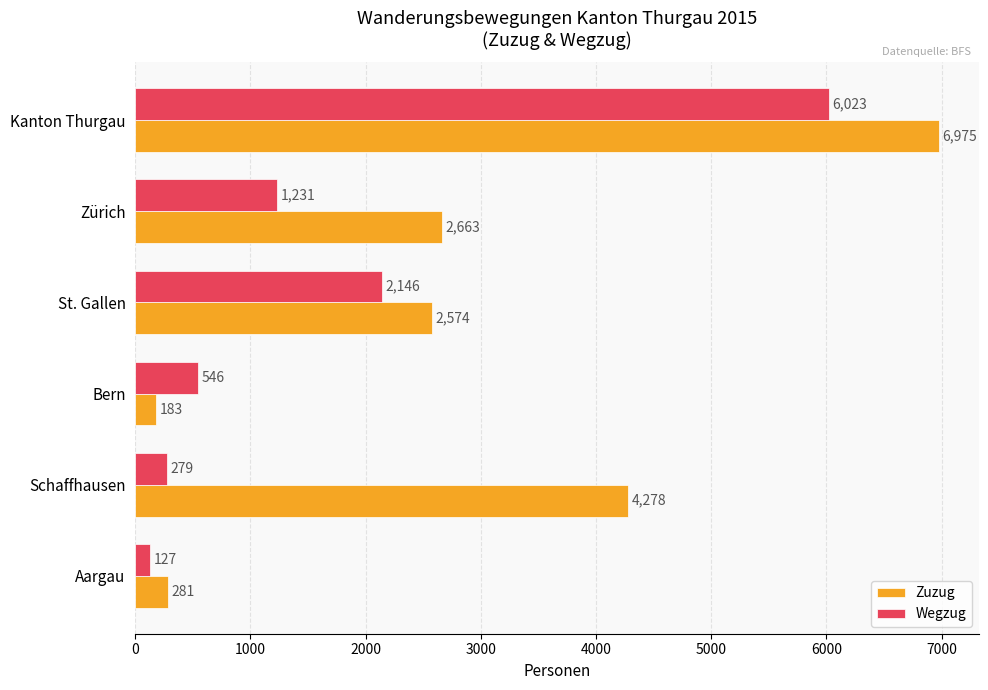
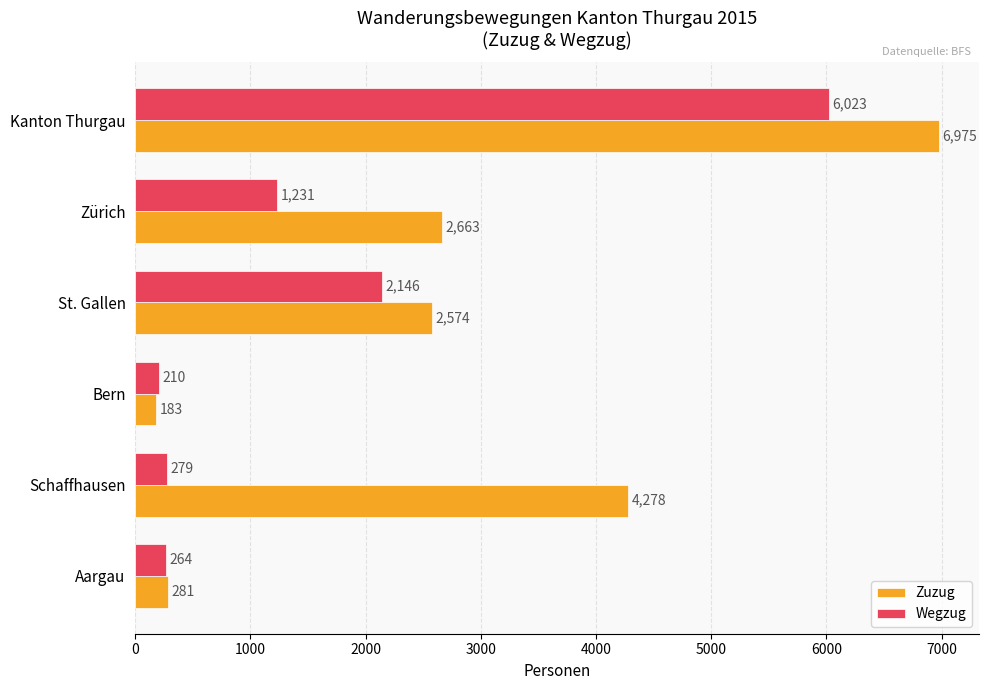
  {
    "Zuzug": {
      "Kanton Thurgau": "6,975",
      "Zürich": "2,663",
      "St. Gallen": "2,574",
      "Bern": "183",
      "Schaffhausen": "4,278",
      "Aargau": "281"
    },
    "Wegzug": {
      "Kanton Thurgau": "6,023",
      "Zürich": "1,231",
      "St. Gallen": "2,146",
-     "Bern": "546",
+     "Bern": "210",
      "Schaffhausen": "279",
-     "Aargau": "127"
+     "Aargau": "264"
    }
  }
